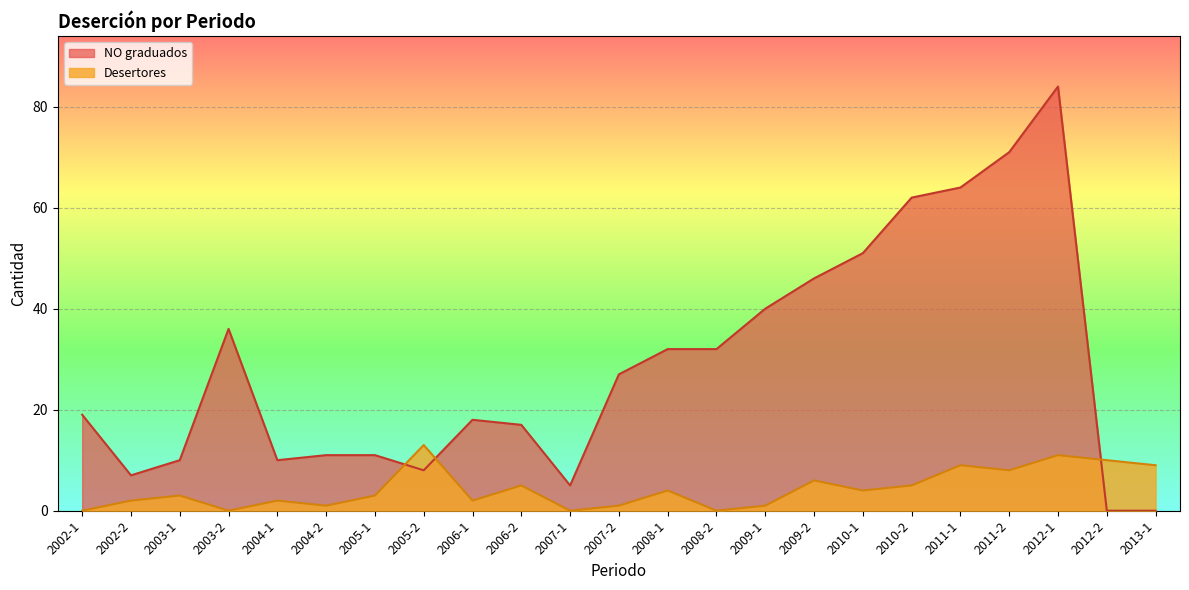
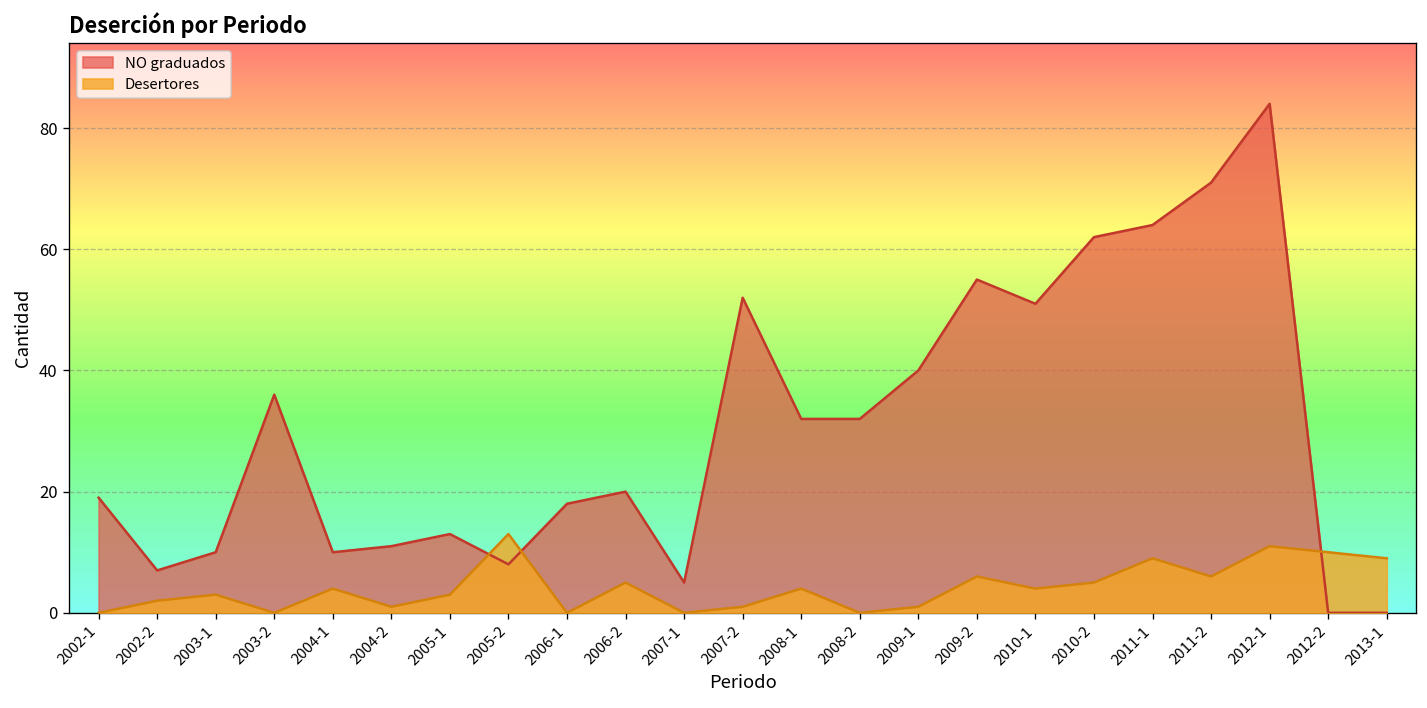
  {
    "NO graduados": {
      "2002-1": 19,
      "2002-2": 7,
      "2003-1": 10,
      "2003-2": 36,
      "2004-1": 10,
      "2004-2": 11,
-     "2005-1": 11,
+     "2005-1": 13,
      "2005-2": 8,
      "2006-1": 18,
-     "2006-2": 17,
+     "2006-2": 20,
      "2007-1": 5,
-     "2007-2": 27,
+     "2007-2": 52,
      "2008-1": 32,
      "2008-2": 32,
      "2009-1": 40,
-     "2009-2": 46,
+     "2009-2": 55,
      "2010-1": 51,
      "2010-2": 62,
      "2011-1": 64,
      "2011-2": 71,
      "2012-1": 84,
      "2012-2": 0,
      "2013-1": 0
    },
    "Desertores": {
      "2002-1": 0,
      "2002-2": 2,
      "2003-1": 3,
      "2003-2": 0,
-     "2004-1": 2,
+     "2004-1": 4,
      "2004-2": 1,
      "2005-1": 3,
      "2005-2": 13,
-     "2006-1": 2,
+     "2006-1": 0,
      "2006-2": 5,
      "2007-1": 0,
      "2007-2": 1,
      "2008-1": 4,
      "2008-2": 0,
      "2009-1": 1,
      "2009-2": 6,
      "2010-1": 4,
      "2010-2": 5,
      "2011-1": 9,
-     "2011-2": 8,
+     "2011-2": 6,
      "2012-1": 11,
      "2012-2": 10,
      "2013-1": 9
    }
  }
